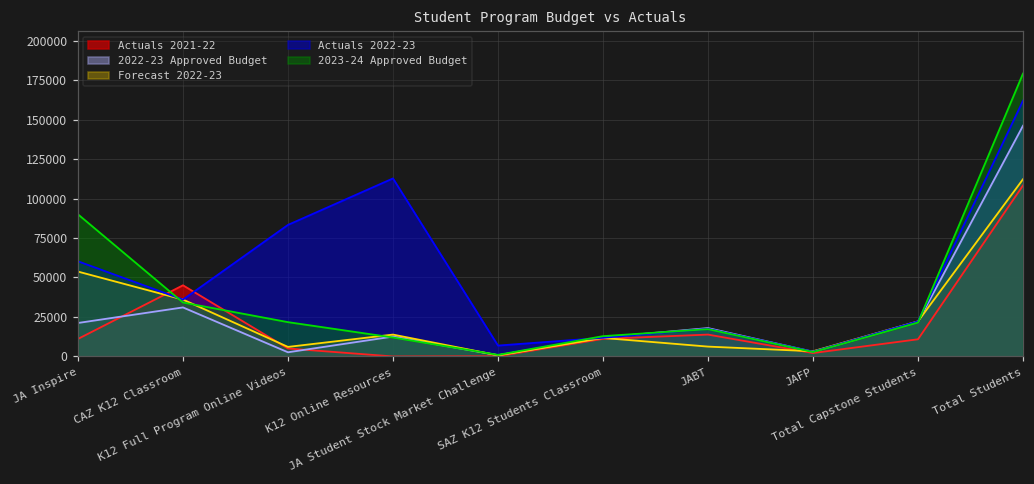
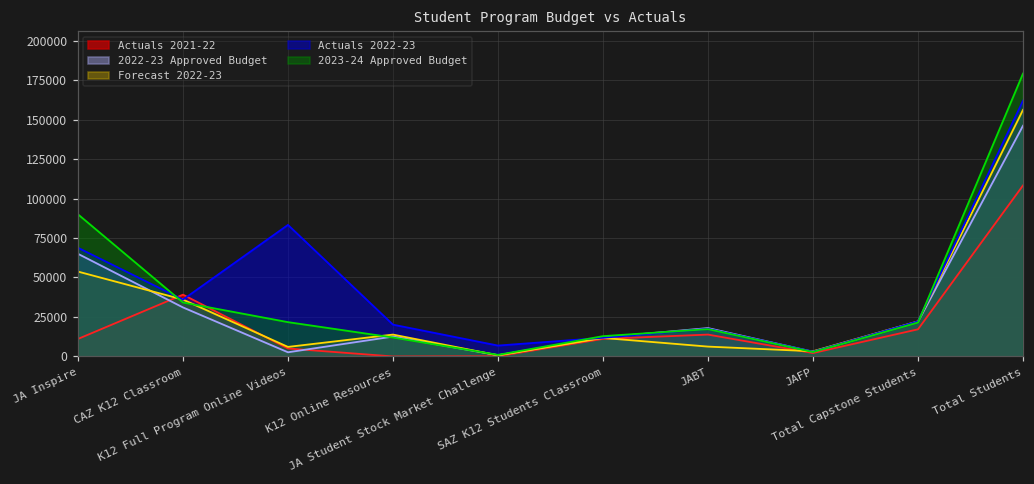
  {
    "Actuals 2021-22": {
      "JA Inspire": 11000,
-     "CAZ K12 Classroom": 45000,
+     "CAZ K12 Classroom": 39000,
      "K12 Online Resources": 0,
      "JABT": 14000,
-     "Total Capstone Students": 11000,
+     "Total Capstone Students": 17000,
      "Total Students": 108000
    },
    "2022-23 Approved Budget": {
-     "JA Inspire": 21000,
+     "JA Inspire": 65000,
      "CAZ K12 Classroom": 31000,
      "K12 Full Program Online Videos": 3000,
      "Total Students": 146000
    },
    "Forecast 2022-23": {
      "JA Inspire": 54000,
      "JABT": 6000,
-     "Total Students": 112000
+     "Total Students": 156000
    },
    "Actuals 2022-23": {
-     "JA Inspire": 60000,
+     "JA Inspire": 69000,
      "K12 Full Program Online Videos": 83000,
-     "K12 Online Resources": 113000,
+     "K12 Online Resources": 20000,
      "JA Student Stock Market Challenge": 7000,
      "Total Students": 162000
    },
    "2023-24 Approved Budget": {
      "JA Inspire": 90000,
      "CAZ K12 Classroom": 34000,
      "K12 Full Program Online Videos": 22000,
      "Total Students": 179000
    }
  }
